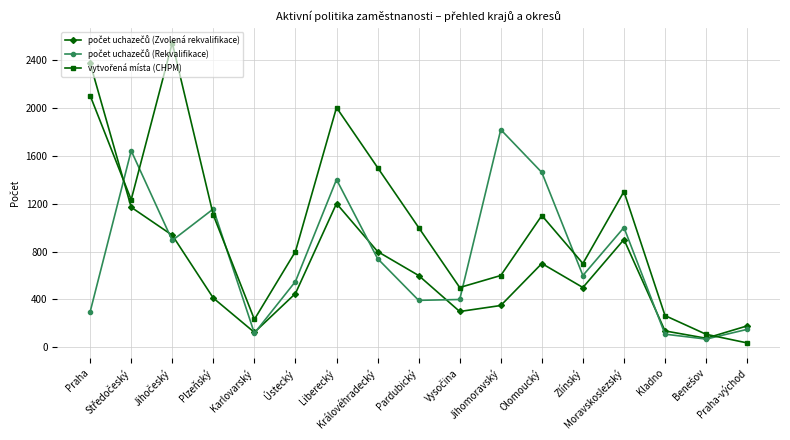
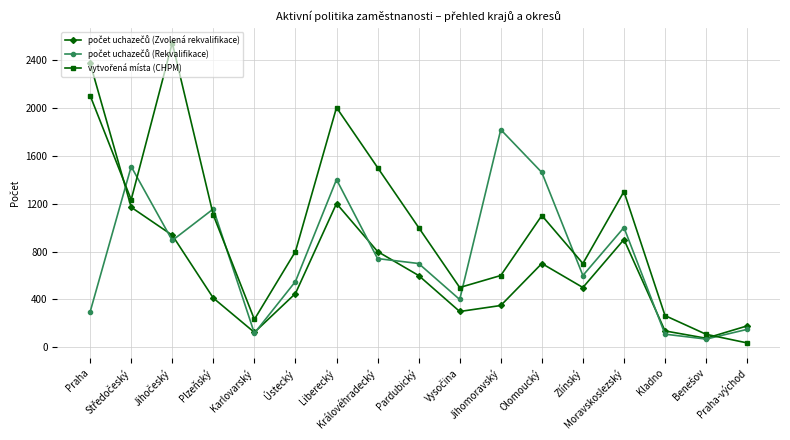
  {
    "počet uchazečů (Rekvalifikace)": {
      "Praha": 300,
-     "Středočeský": 1640,
+     "Středočeský": 1510,
      "Jihočeský": 890,
      "Plzeňský": 1160,
      "Ústecký": 550,
      "Liberecký": 1400,
      "Královéhradecký": 740,
-     "Pardubický": 390,
+     "Pardubický": 700,
      "Vysočina": 400,
      "Jihomoravský": 1820,
      "Olomoucký": 1460,
      "Zlínský": 600,
      "Moravskoslezský": 1000,
      "Kladno": 110,
      "Praha-východ": 150
    }
  }
